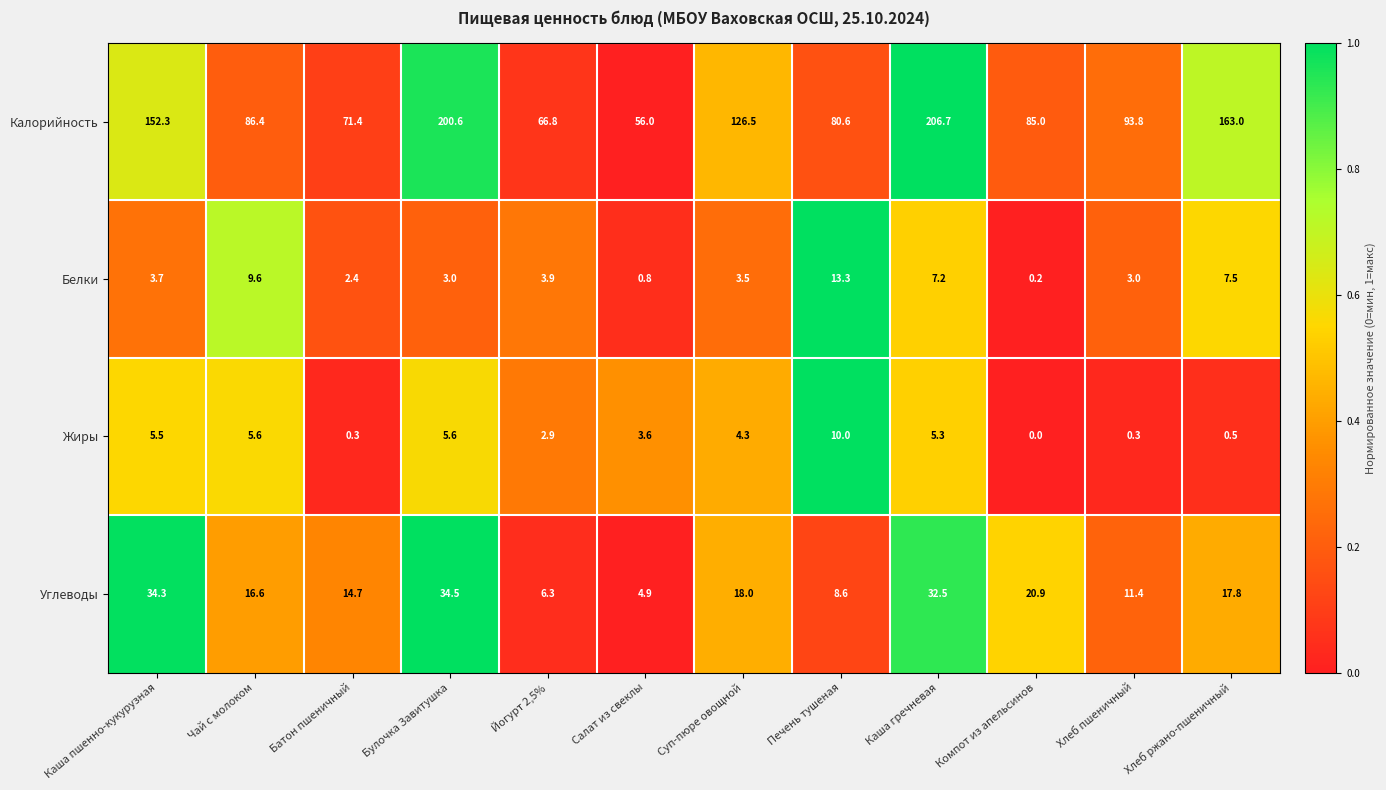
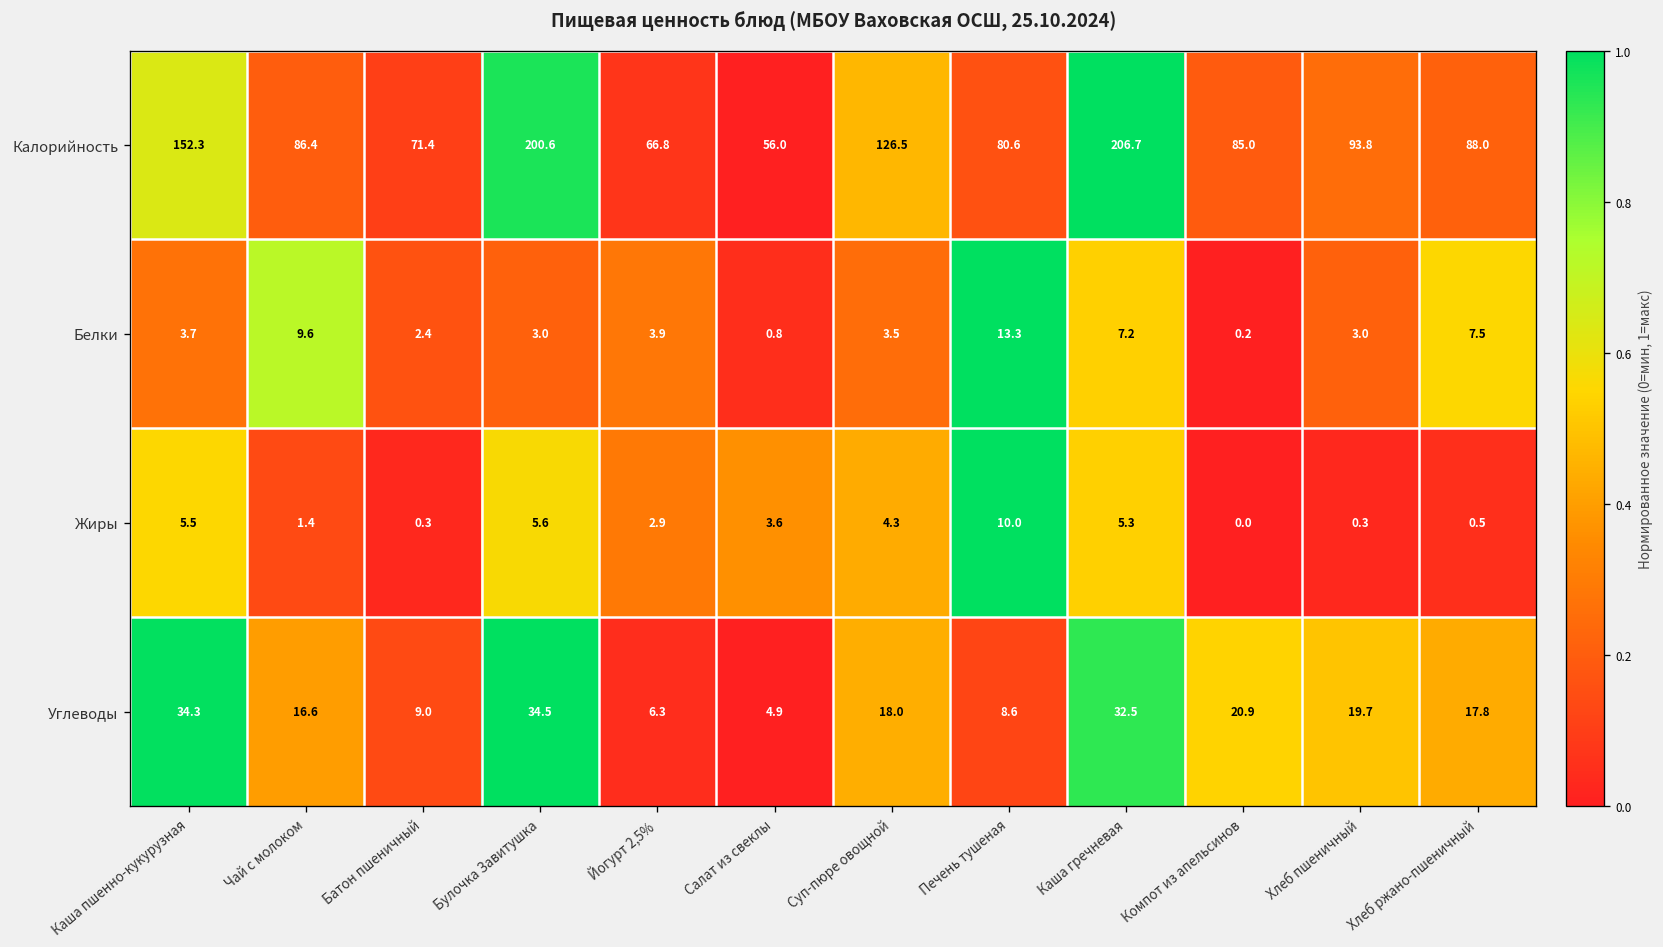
  {
    "Калорийность": {
      "Каша пшенно-кукурузная": 152.3,
      "Чай с молоком": 86.4,
      "Батон пшеничный": 71.4,
      "Булочка Завитушка": 200.6,
      "Йогурт 2,5%": 66.8,
      "Салат из свеклы": 56.0,
      "Суп-пюре овощной": 126.5,
      "Печень тушеная": 80.6,
      "Каша гречневая": 206.7,
      "Компот из апельсинов": 85.0,
      "Хлеб пшеничный": 93.8,
-     "Хлеб ржано-пшеничный": 163.0
+     "Хлеб ржано-пшеничный": 88.0
    },
    "Белки": {
      "Каша пшенно-кукурузная": 3.7,
      "Чай с молоком": 9.6,
      "Батон пшеничный": 2.4,
      "Булочка Завитушка": 3.0,
      "Йогурт 2,5%": 3.9,
      "Салат из свеклы": 0.8,
      "Суп-пюре овощной": 3.5,
      "Печень тушеная": 13.3,
      "Каша гречневая": 7.2,
      "Компот из апельсинов": 0.2,
      "Хлеб пшеничный": 3.0,
      "Хлеб ржано-пшеничный": 7.5
    },
    "Жиры": {
      "Каша пшенно-кукурузная": 5.5,
-     "Чай с молоком": 5.6,
+     "Чай с молоком": 1.4,
      "Батон пшеничный": 0.3,
      "Булочка Завитушка": 5.6,
      "Йогурт 2,5%": 2.9,
      "Салат из свеклы": 3.6,
      "Суп-пюре овощной": 4.3,
      "Печень тушеная": 10.0,
      "Каша гречневая": 5.3,
      "Компот из апельсинов": 0.0,
      "Хлеб пшеничный": 0.3,
      "Хлеб ржано-пшеничный": 0.5
    },
    "Углеводы": {
      "Каша пшенно-кукурузная": 34.3,
      "Чай с молоком": 16.6,
-     "Батон пшеничный": 14.7,
+     "Батон пшеничный": 9.0,
      "Булочка Завитушка": 34.5,
      "Йогурт 2,5%": 6.3,
      "Салат из свеклы": 4.9,
      "Суп-пюре овощной": 18.0,
      "Печень тушеная": 8.6,
      "Каша гречневая": 32.5,
      "Компот из апельсинов": 20.9,
-     "Хлеб пшеничный": 11.4,
+     "Хлеб пшеничный": 19.7,
      "Хлеб ржано-пшеничный": 17.8
    }
  }
